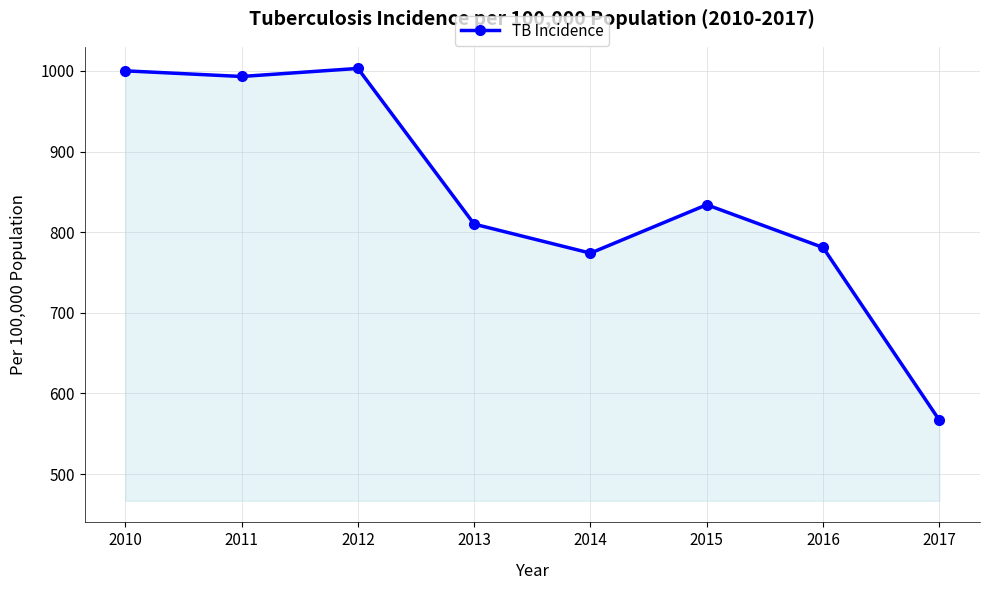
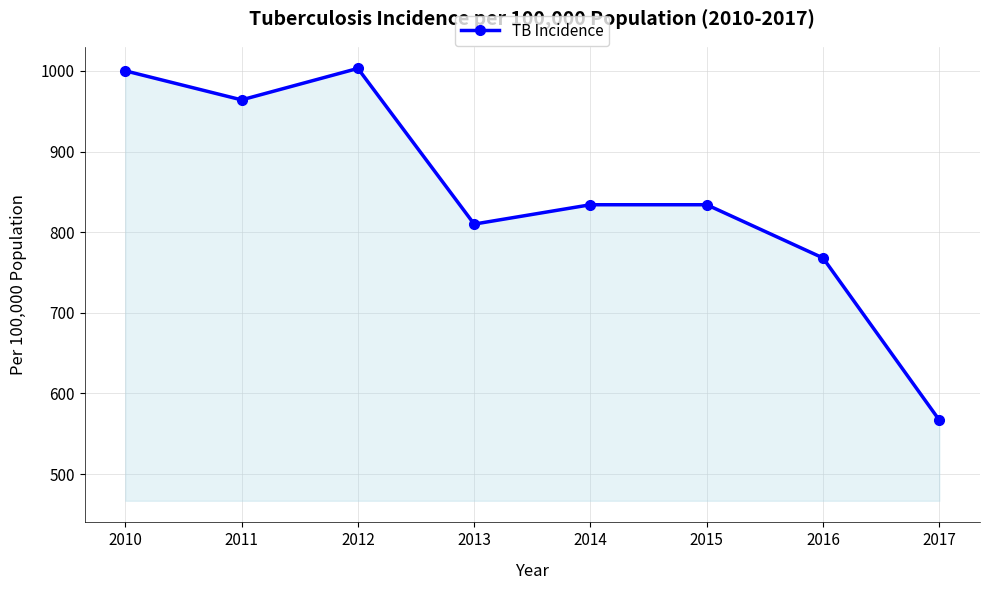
  {
    "2010": 1000,
-   "2011": 990,
+   "2011": 960,
    "2012": 1000,
    "2013": 810,
-   "2014": 770,
+   "2014": 830,
    "2015": 830,
-   "2016": 780,
+   "2016": 770,
    "2017": 570
  }
